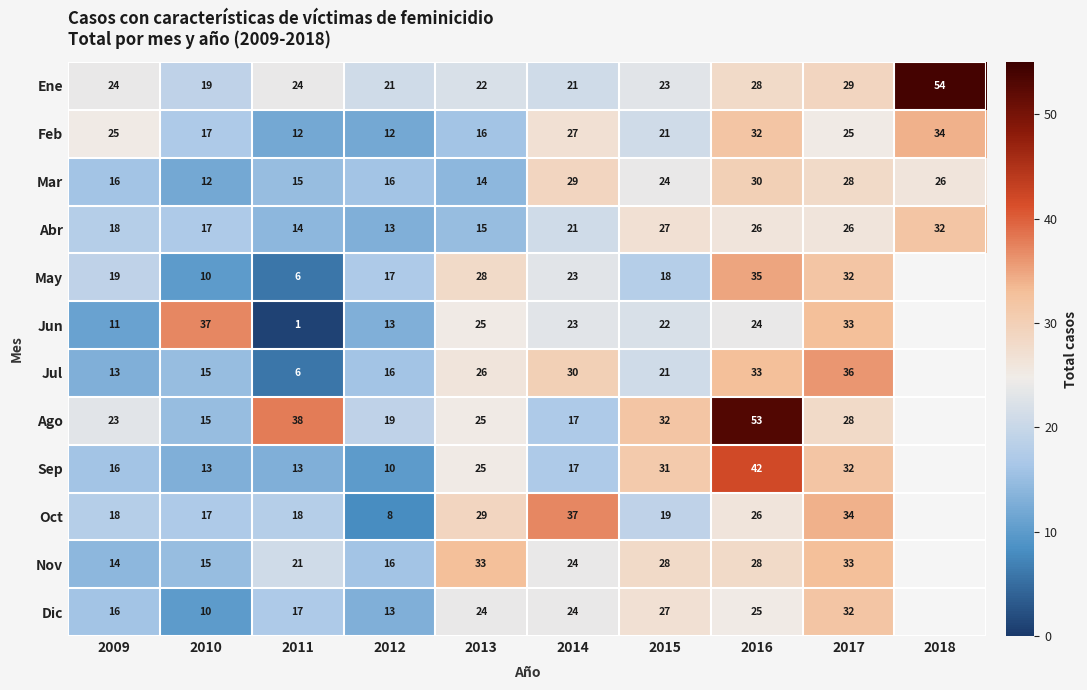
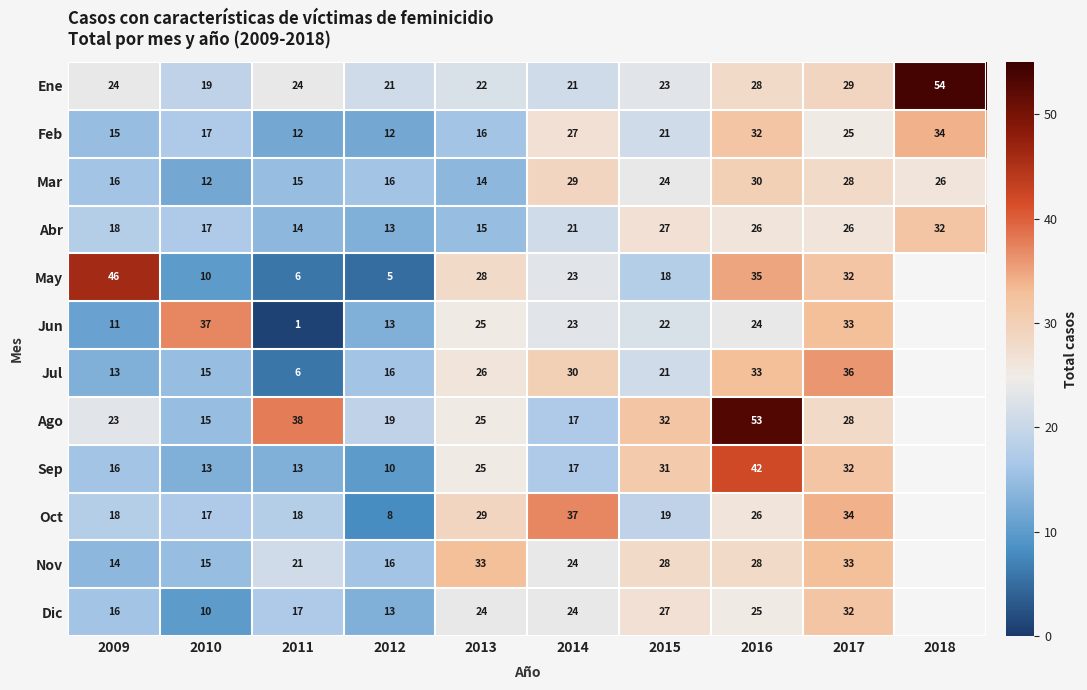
  {
    "Ene": {
      "2009": 24,
      "2010": 19,
      "2011": 24,
      "2012": 21,
      "2013": 22,
      "2014": 21,
      "2015": 23,
      "2016": 28,
      "2017": 29,
      "2018": 54
    },
    "Feb": {
-     "2009": 25,
+     "2009": 15,
      "2010": 17,
      "2011": 12,
      "2012": 12,
      "2013": 16,
      "2014": 27,
      "2015": 21,
      "2016": 32,
      "2017": 25,
      "2018": 34
    },
    "Mar": {
      "2009": 16,
      "2010": 12,
      "2011": 15,
      "2012": 16,
      "2013": 14,
      "2014": 29,
      "2015": 24,
      "2016": 30,
      "2017": 28,
      "2018": 26
    },
    "Abr": {
      "2009": 18,
      "2010": 17,
      "2011": 14,
      "2012": 13,
      "2013": 15,
      "2014": 21,
      "2015": 27,
      "2016": 26,
      "2017": 26,
      "2018": 32
    },
    "May": {
-     "2009": 19,
+     "2009": 46,
      "2010": 10,
      "2011": 6,
-     "2012": 17,
+     "2012": 5,
      "2013": 28,
      "2014": 23,
      "2015": 18,
      "2016": 35,
      "2017": 32
    },
    "Jun": {
      "2009": 11,
      "2010": 37,
      "2011": 1,
      "2012": 13,
      "2013": 25,
      "2014": 23,
      "2015": 22,
      "2016": 24,
      "2017": 33
    },
    "Jul": {
      "2009": 13,
      "2010": 15,
      "2011": 6,
      "2012": 16,
      "2013": 26,
      "2014": 30,
      "2015": 21,
      "2016": 33,
      "2017": 36
    },
    "Ago": {
      "2009": 23,
      "2010": 15,
      "2011": 38,
      "2012": 19,
      "2013": 25,
      "2014": 17,
      "2015": 32,
      "2016": 53,
      "2017": 28
    },
    "Sep": {
      "2009": 16,
      "2010": 13,
      "2011": 13,
      "2012": 10,
      "2013": 25,
      "2014": 17,
      "2015": 31,
      "2016": 42,
      "2017": 32
    },
    "Oct": {
      "2009": 18,
      "2010": 17,
      "2011": 18,
      "2012": 8,
      "2013": 29,
      "2014": 37,
      "2015": 19,
      "2016": 26,
      "2017": 34
    },
    "Nov": {
      "2009": 14,
      "2010": 15,
      "2011": 21,
      "2012": 16,
      "2013": 33,
      "2014": 24,
      "2015": 28,
      "2016": 28,
      "2017": 33
    },
    "Dic": {
      "2009": 16,
      "2010": 10,
      "2011": 17,
      "2012": 13,
      "2013": 24,
      "2014": 24,
      "2015": 27,
      "2016": 25,
      "2017": 32
    }
  }
